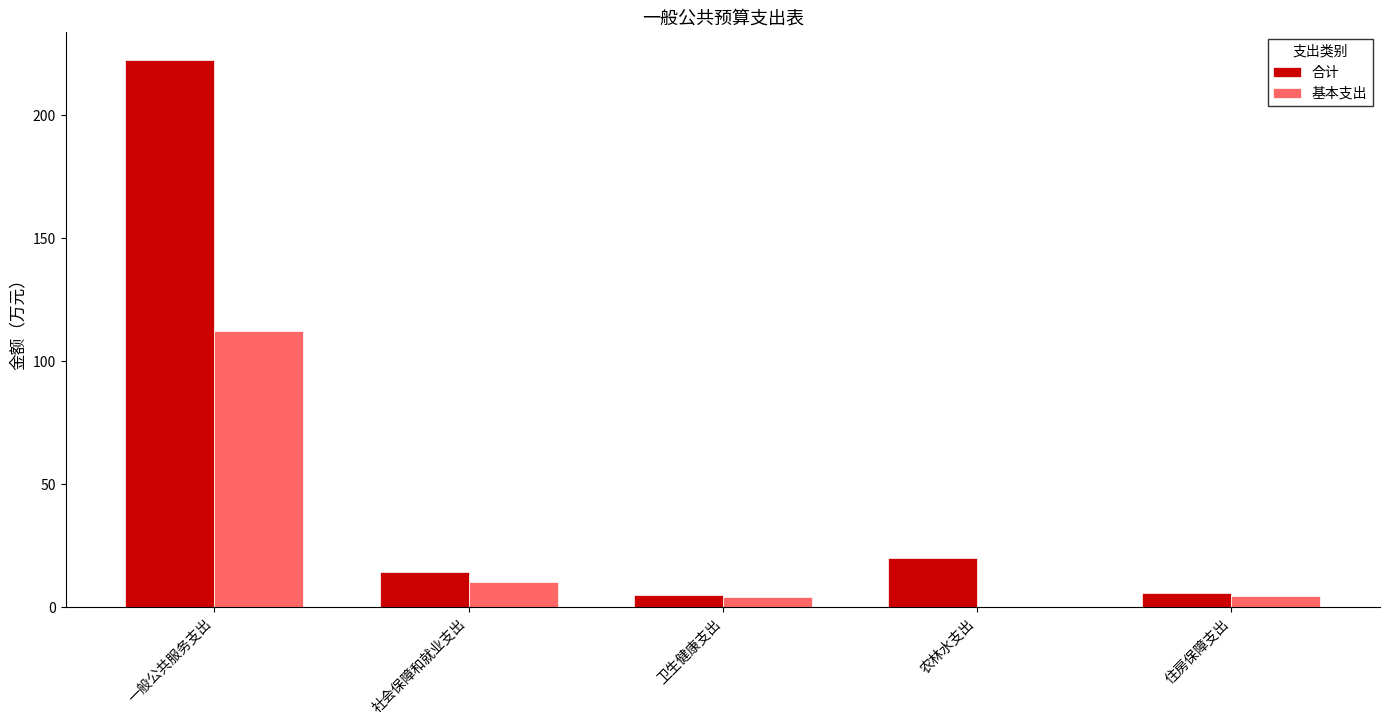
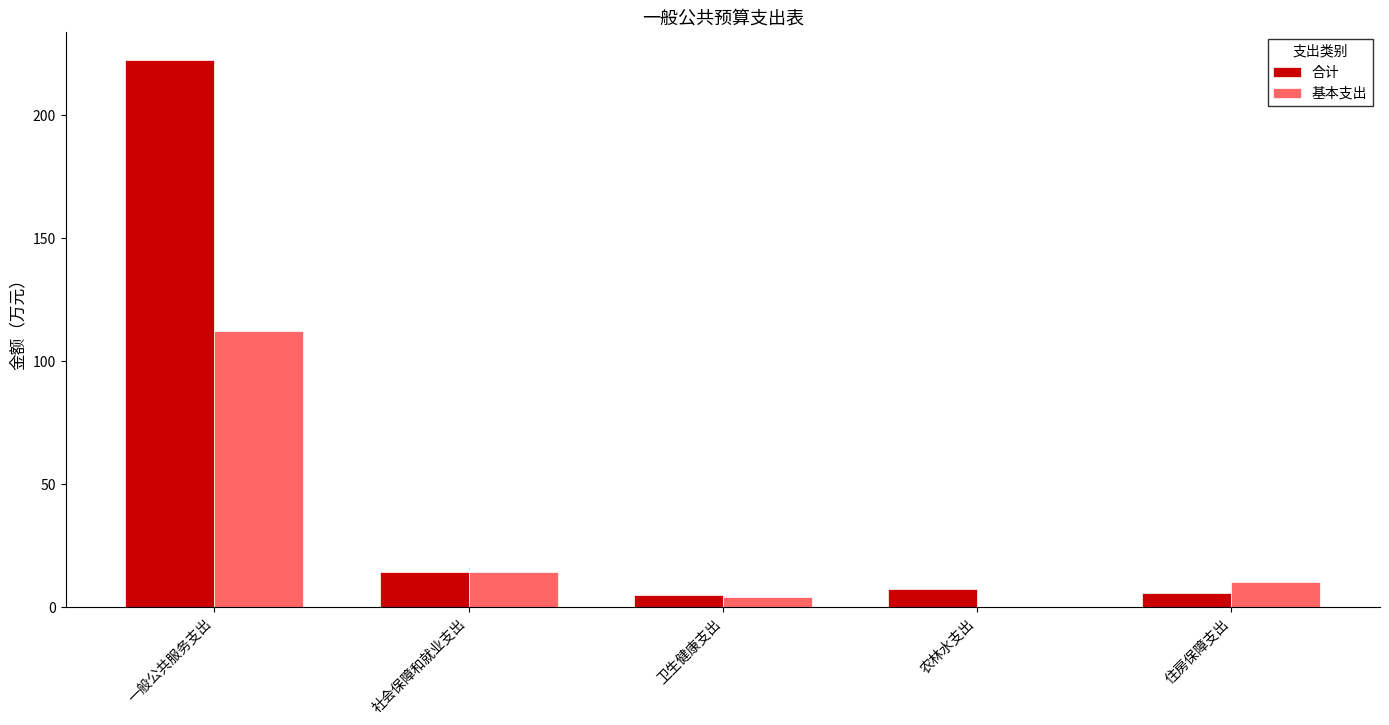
  {
    "合计": {
      "一般公共服务支出": 223,
      "社会保障和就业支出": 14,
      "卫生健康支出": 5,
-     "农林水支出": 20,
+     "农林水支出": 7,
      "住房保障支出": 6
    },
    "基本支出": {
      "一般公共服务支出": 112,
-     "社会保障和就业支出": 10,
+     "社会保障和就业支出": 14,
      "卫生健康支出": 4,
      "农林水支出": 0,
-     "住房保障支出": 5
+     "住房保障支出": 10
    }
  }
